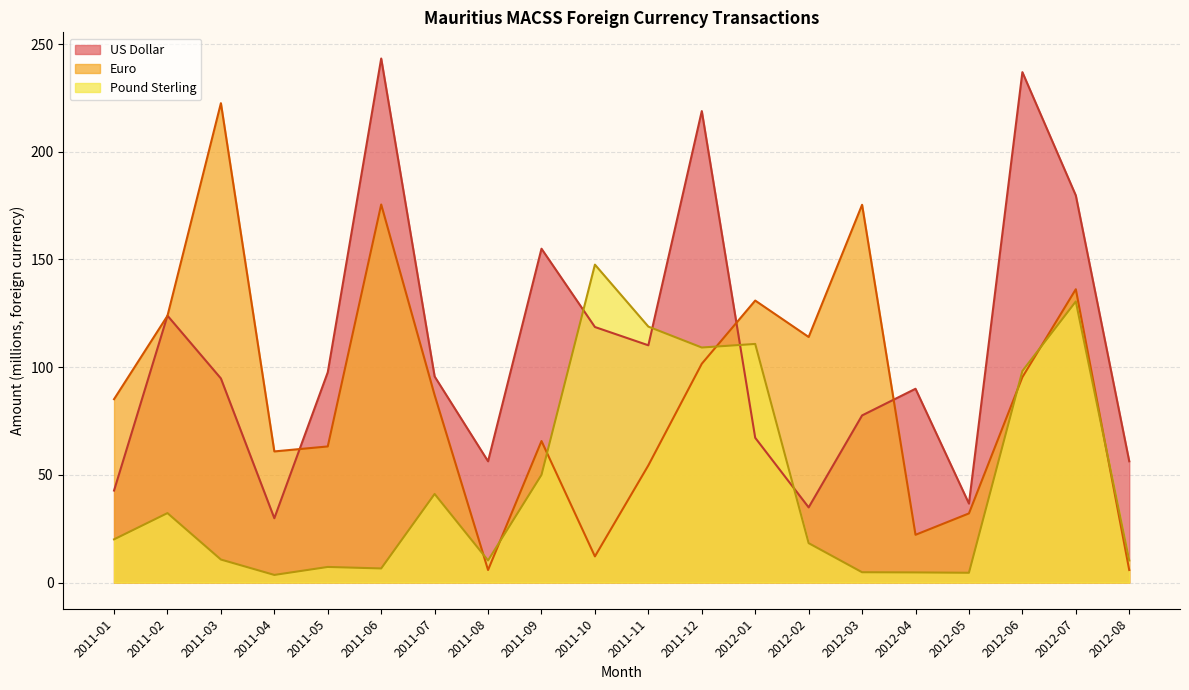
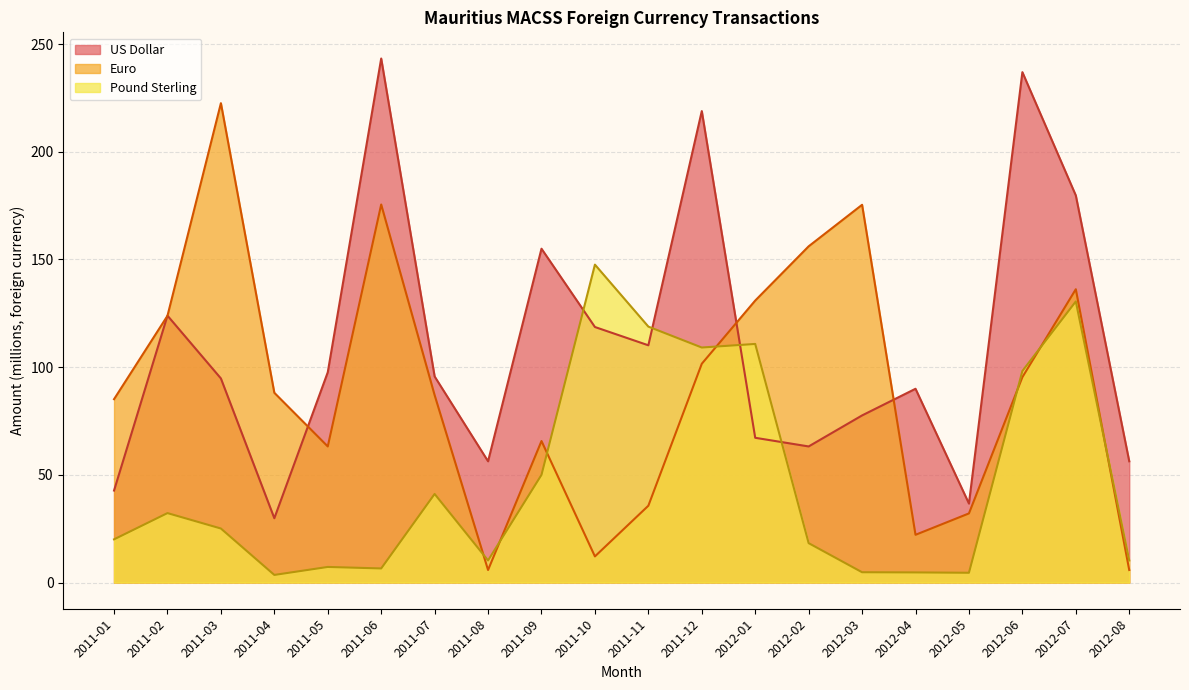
  {
    "US Dollar": {
      "2011-01": 43,
      "2011-03": 95,
      "2011-04": 30,
      "2011-05": 98,
      "2011-06": 243,
      "2011-07": 96,
      "2011-08": 56,
      "2011-09": 155,
      "2011-10": 119,
      "2011-11": 110,
      "2011-12": 219,
      "2012-01": 67,
-     "2012-02": 35,
+     "2012-02": 63,
      "2012-03": 78,
      "2012-04": 90,
      "2012-05": 37,
      "2012-06": 237,
      "2012-07": 180,
      "2012-08": 56
    },
    "Euro": {
      "2011-01": 85,
      "2011-03": 223,
-     "2011-04": 61,
+     "2011-04": 88,
      "2011-05": 63,
      "2011-06": 176,
      "2011-07": 87,
      "2011-08": 6,
      "2011-09": 66,
      "2011-10": 12,
-     "2011-11": 54,
+     "2011-11": 36,
      "2011-12": 102,
      "2012-01": 131,
-     "2012-02": 114,
+     "2012-02": 156,
      "2012-03": 175,
      "2012-04": 22,
      "2012-05": 32,
      "2012-06": 95,
      "2012-07": 136,
      "2012-08": 6
    },
    "Pound Sterling": {
      "2011-01": 20,
      "2011-02": 32,
-     "2011-03": 11,
+     "2011-03": 25,
      "2011-04": 4,
      "2011-05": 7,
      "2011-06": 7,
      "2011-07": 41,
      "2011-08": 10,
      "2011-09": 50,
      "2011-10": 148,
      "2011-11": 119,
      "2011-12": 109,
      "2012-01": 111,
      "2012-02": 18,
      "2012-03": 5,
      "2012-04": 5,
      "2012-05": 5,
      "2012-06": 98,
      "2012-07": 131,
      "2012-08": 10
    }
  }
